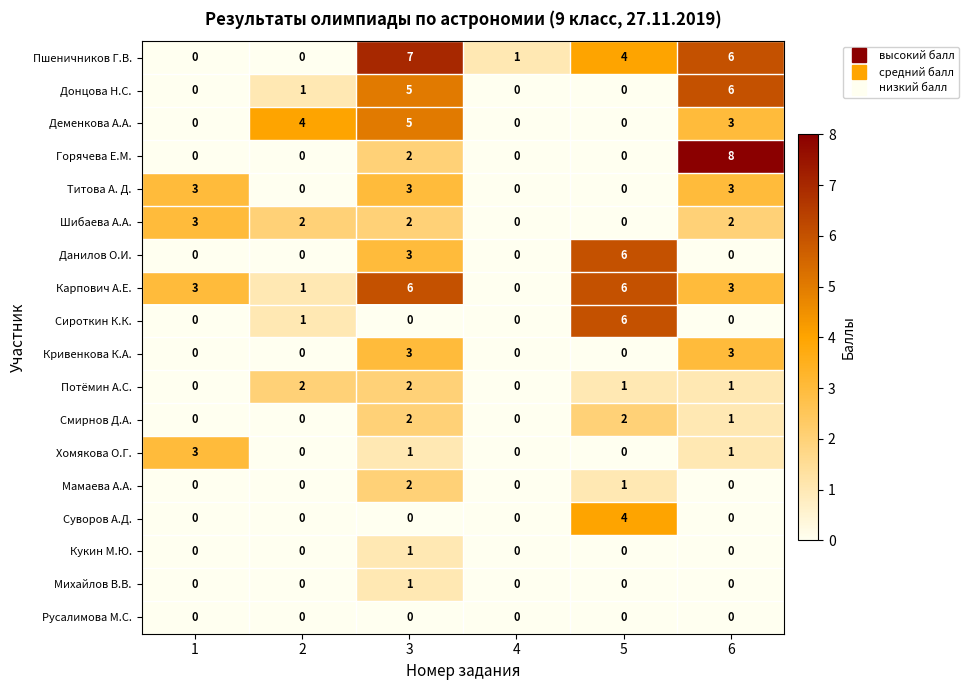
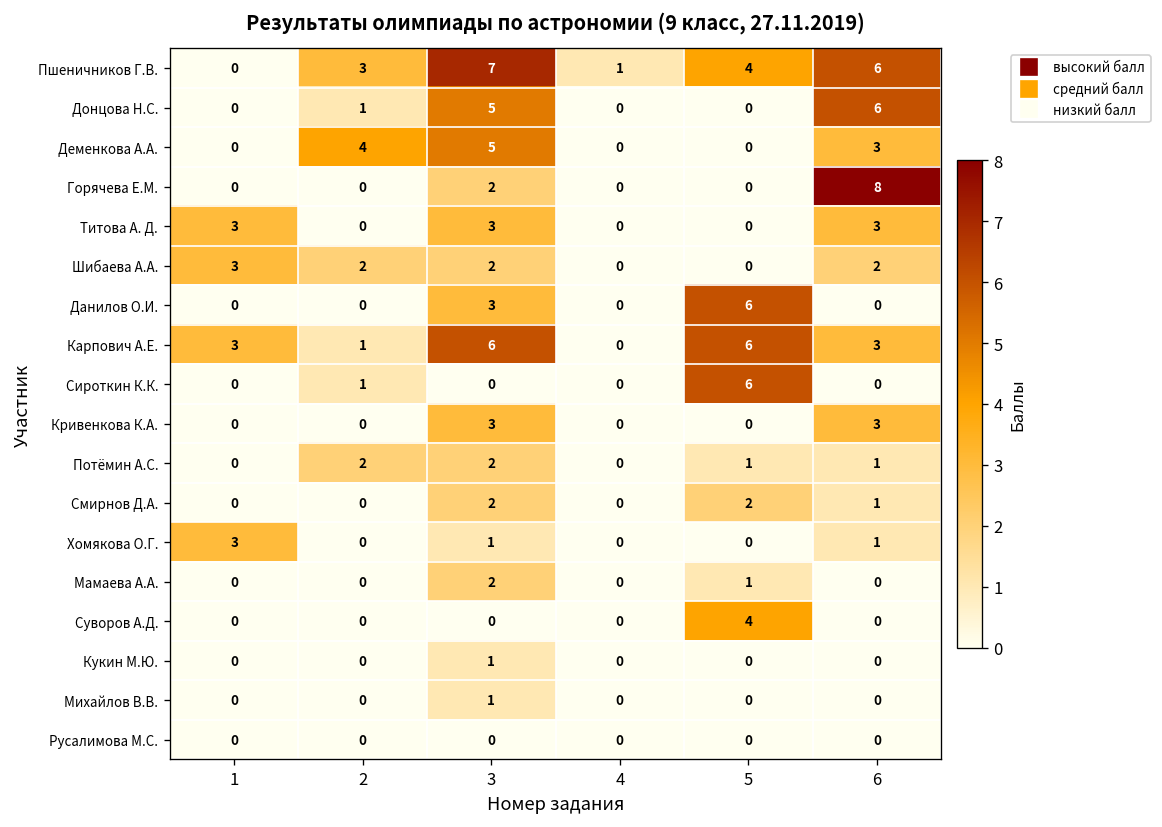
  {
    "Пшеничников Г.В.": {
      "1": 0,
-     "2": 0,
+     "2": 3,
      "3": 7,
      "4": 1,
      "5": 4,
      "6": 6
    },
    "Донцова Н.С.": {
      "1": 0,
      "2": 1,
      "3": 5,
      "4": 0,
      "5": 0,
      "6": 6
    },
    "Деменкова А.А.": {
      "1": 0,
      "2": 4,
      "3": 5,
      "4": 0,
      "5": 0,
      "6": 3
    },
    "Горячева Е.М.": {
      "1": 0,
      "2": 0,
      "3": 2,
      "4": 0,
      "5": 0,
      "6": 8
    },
    "Титова А. Д.": {
      "1": 3,
      "2": 0,
      "3": 3,
      "4": 0,
      "5": 0,
      "6": 3
    },
    "Шибаева А.А.": {
      "1": 3,
      "2": 2,
      "3": 2,
      "4": 0,
      "5": 0,
      "6": 2
    },
    "Данилов О.И.": {
      "1": 0,
      "2": 0,
      "3": 3,
      "4": 0,
      "5": 6,
      "6": 0
    },
    "Карпович А.Е.": {
      "1": 3,
      "2": 1,
      "3": 6,
      "4": 0,
      "5": 6,
      "6": 3
    },
    "Сироткин К.К.": {
      "1": 0,
      "2": 1,
      "3": 0,
      "4": 0,
      "5": 6,
      "6": 0
    },
    "Кривенкова К.А.": {
      "1": 0,
      "2": 0,
      "3": 3,
      "4": 0,
      "5": 0,
      "6": 3
    },
    "Потёмин А.С.": {
      "1": 0,
      "2": 2,
      "3": 2,
      "4": 0,
      "5": 1,
      "6": 1
    },
    "Смирнов Д.А.": {
      "1": 0,
      "2": 0,
      "3": 2,
      "4": 0,
      "5": 2,
      "6": 1
    },
    "Хомякова О.Г.": {
      "1": 3,
      "2": 0,
      "3": 1,
      "4": 0,
      "5": 0,
      "6": 1
    },
    "Мамаева А.А.": {
      "1": 0,
      "2": 0,
      "3": 2,
      "4": 0,
      "5": 1,
      "6": 0
    },
    "Суворов А.Д.": {
      "1": 0,
      "2": 0,
      "3": 0,
      "4": 0,
      "5": 4,
      "6": 0
    },
    "Кукин М.Ю.": {
      "1": 0,
      "2": 0,
      "3": 1,
      "4": 0,
      "5": 0,
      "6": 0
    },
    "Михайлов В.В.": {
      "1": 0,
      "2": 0,
      "3": 1,
      "4": 0,
      "5": 0,
      "6": 0
    },
    "Русалимова М.С.": {
      "1": 0,
      "2": 0,
      "3": 0,
      "4": 0,
      "5": 0,
      "6": 0
    }
  }
